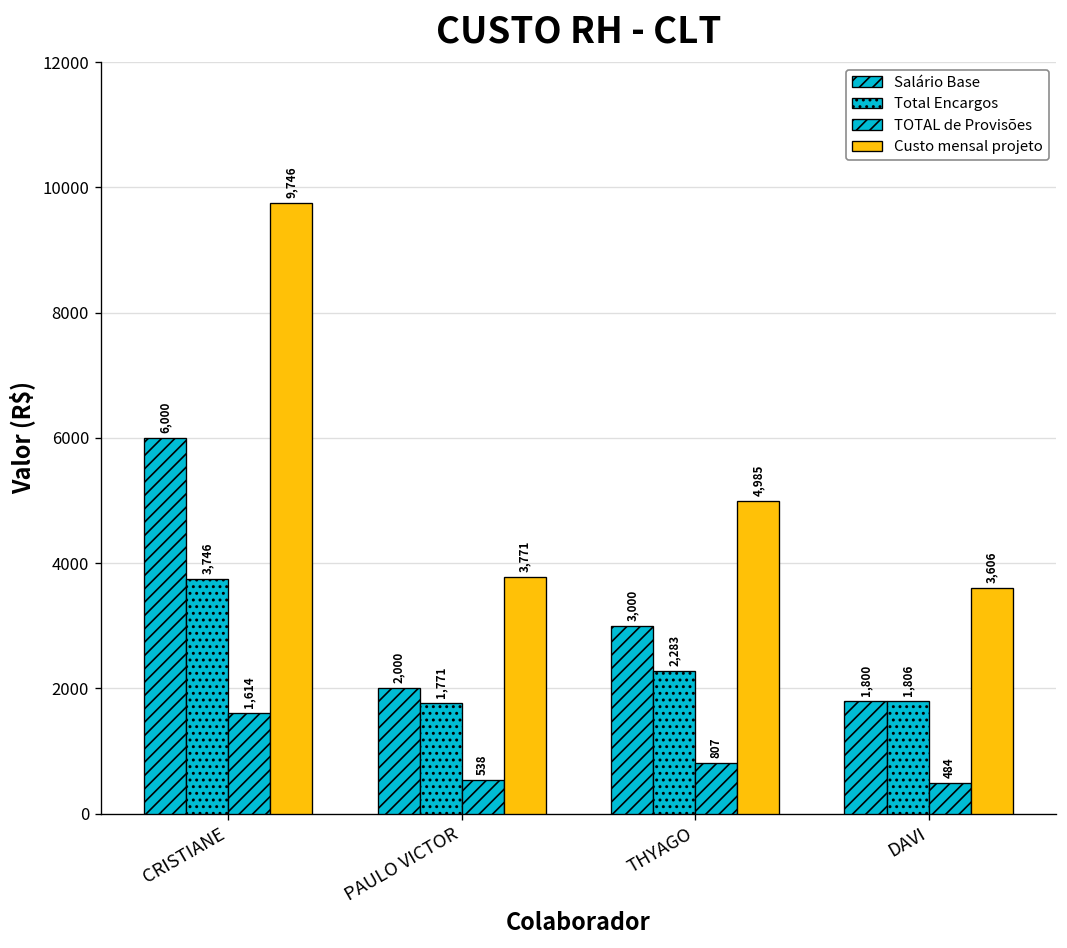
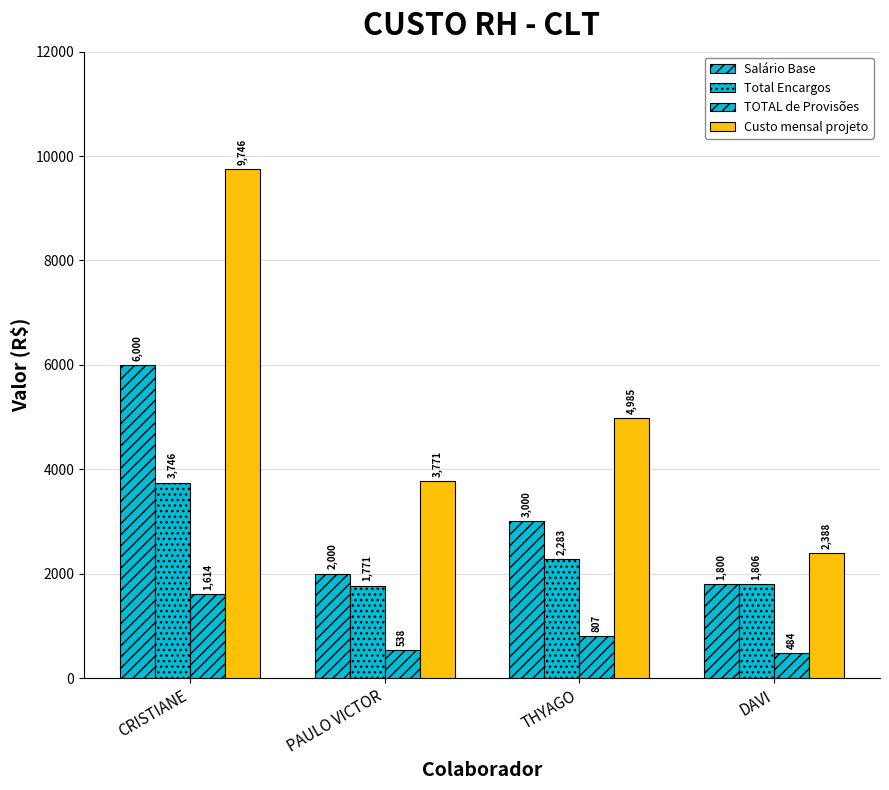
  {
    "Custo mensal projeto": {
      "CRISTIANE": "9,746",
      "PAULO VICTOR": "3,771",
      "THYAGO": "4,985",
-     "DAVI": "3,606"
+     "DAVI": "2,388"
    }
  }
